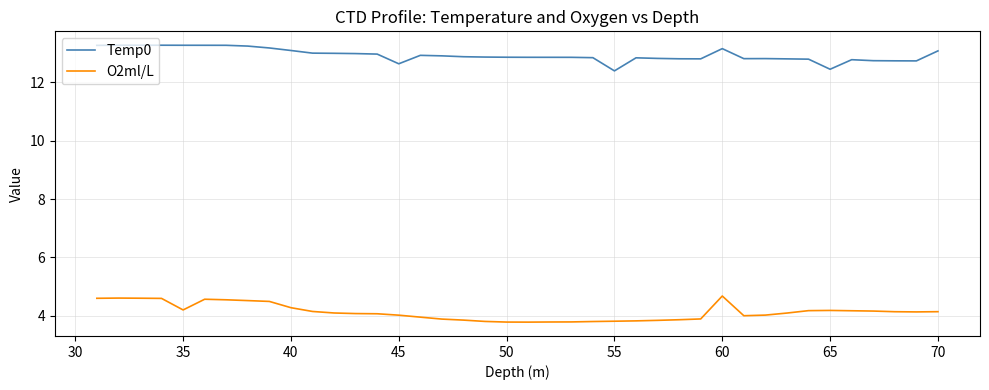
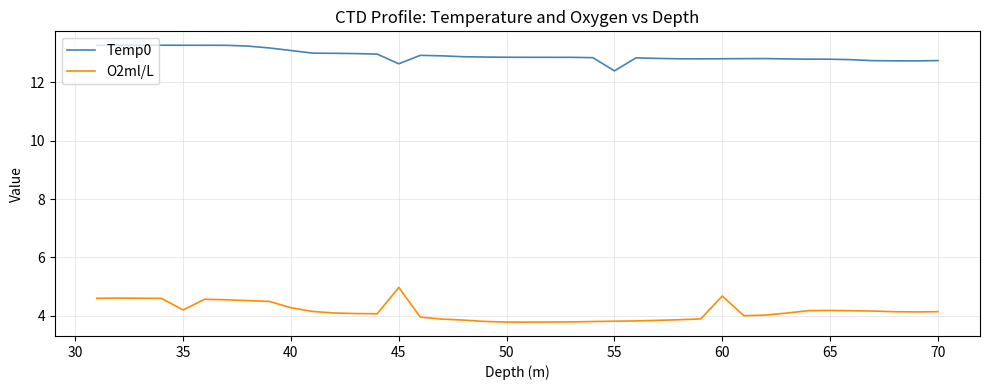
  {
    "Temp0": {
      "35": 13.3,
      "40": 13.1,
      "45": 12.6,
      "50": 12.9,
      "55": 12.4,
-     "60": 13.2,
-     "65": 12.5,
-     "70": 13.1
+     "60": 12.8,
+     "65": 12.8,
+     "70": 12.8
    },
    "O2ml/L": {
      "35": 4.2,
      "40": 4.3,
-     "45": 4.0,
+     "45": 5.0,
      "50": 3.8,
      "55": 3.8,
      "60": 4.7,
      "65": 4.2,
      "70": 4.1
    }
  }
